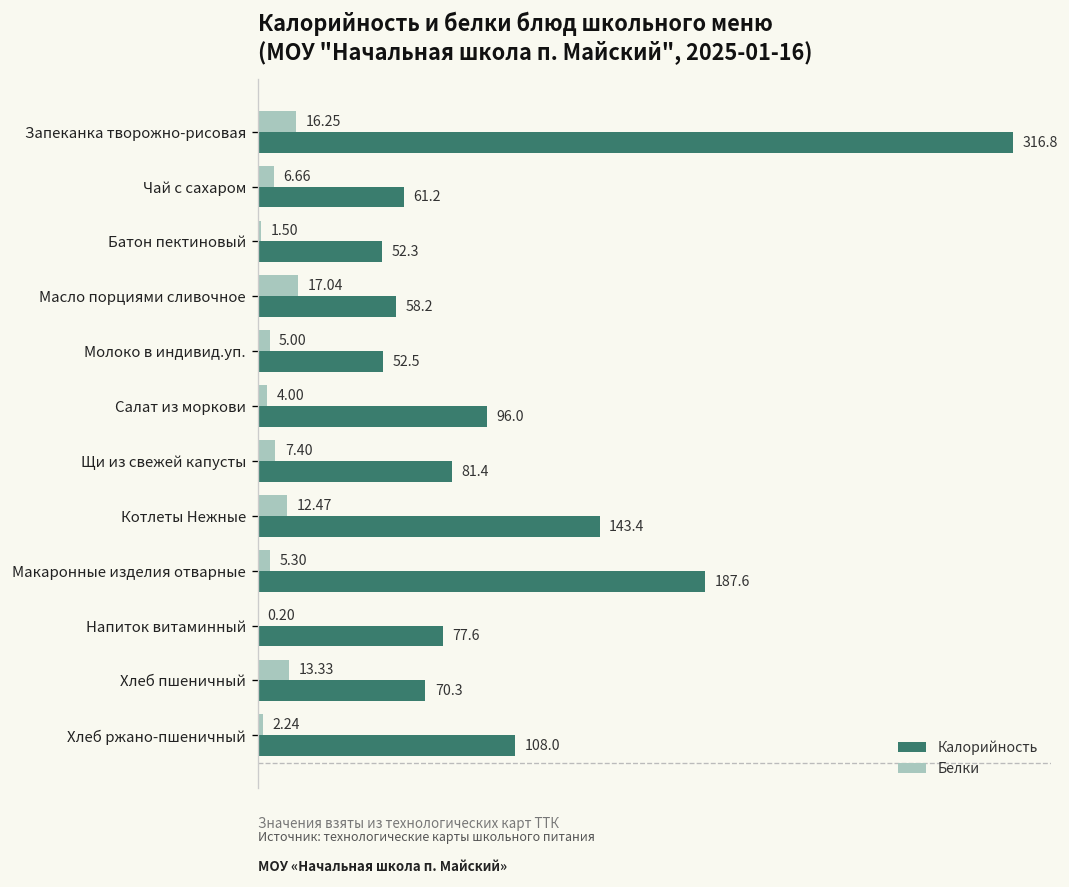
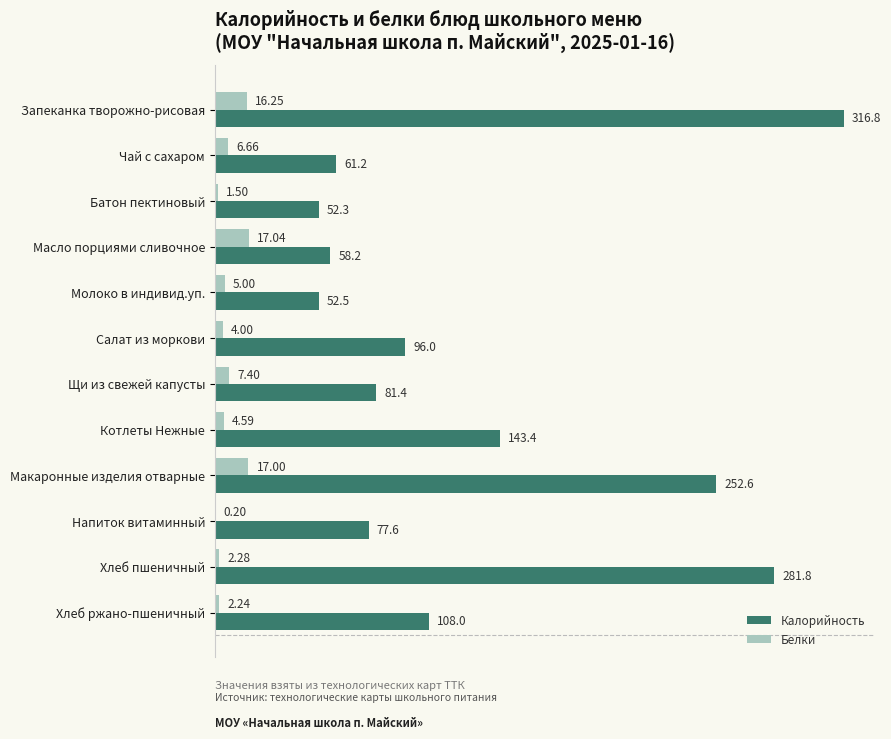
  {
    "Калорийность": {
      "Запеканка творожно-рисовая": 316.8,
      "Чай с сахаром": 61.2,
      "Батон пектиновый": 52.3,
      "Масло порциями сливочное": 58.2,
      "Молоко в индивид.уп.": 52.5,
      "Салат из моркови": 96.0,
      "Щи из свежей капусты": 81.4,
      "Котлеты Нежные": 143.4,
-     "Макаронные изделия отварные": 187.6,
+     "Макаронные изделия отварные": 252.6,
      "Напиток витаминный": 77.6,
-     "Хлеб пшеничный": 70.3,
+     "Хлеб пшеничный": 281.8,
      "Хлеб ржано-пшеничный": 108.0
    },
    "Белки": {
      "Запеканка творожно-рисовая": 16.25,
      "Чай с сахаром": 6.66,
      "Батон пектиновый": 1.50,
      "Масло порциями сливочное": 17.04,
      "Молоко в индивид.уп.": 5.00,
      "Салат из моркови": 4.00,
      "Щи из свежей капусты": 7.40,
-     "Котлеты Нежные": 12.47,
-     "Макаронные изделия отварные": 5.30,
+     "Котлеты Нежные": 4.59,
+     "Макаронные изделия отварные": 17.00,
      "Напиток витаминный": 0.20,
-     "Хлеб пшеничный": 13.33,
+     "Хлеб пшеничный": 2.28,
      "Хлеб ржано-пшеничный": 2.24
    }
  }
